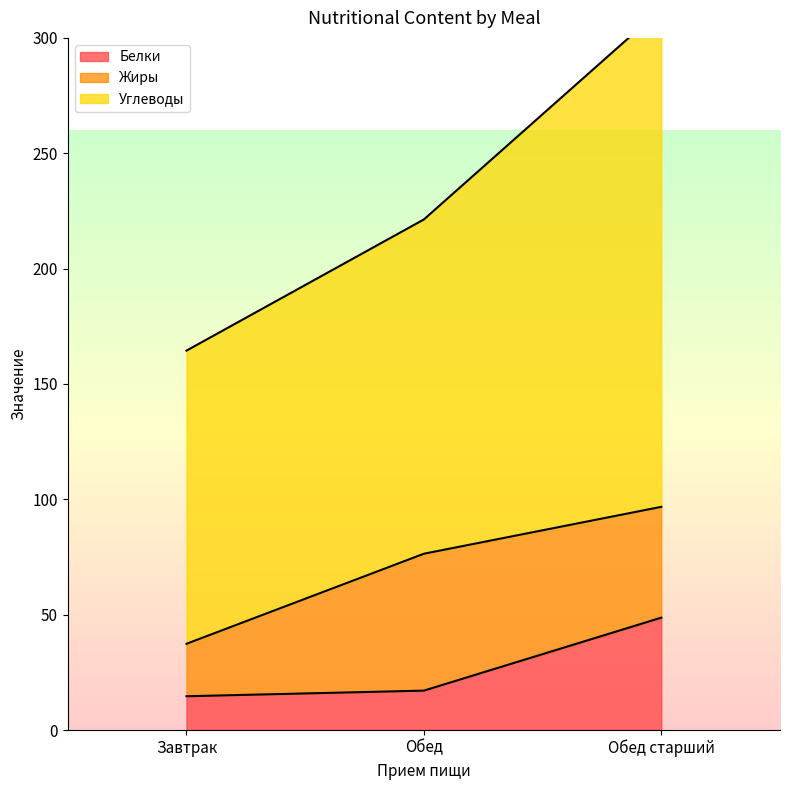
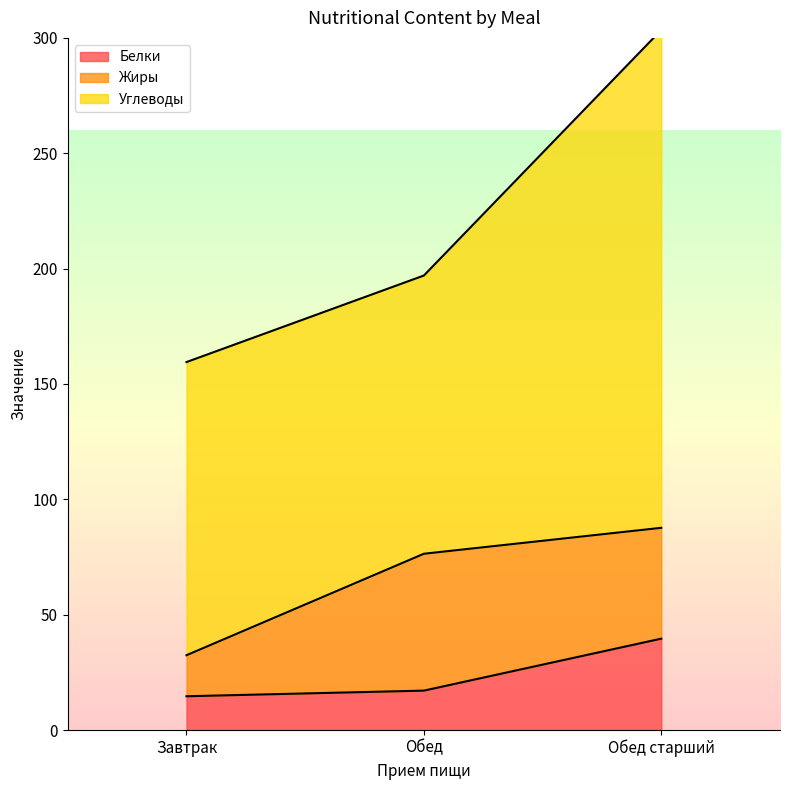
  {
    "Белки": {
      "Завтрак": 15,
      "Обед": 17,
-     "Обед старший": 49
+     "Обед старший": 40
    },
    "Жиры": {
-     "Завтрак": 23,
+     "Завтрак": 18,
      "Обед": 59,
      "Обед старший": 48
    },
    "Углеводы": {
      "Завтрак": 127,
-     "Обед": 145
+     "Обед": 121
    }
  }
